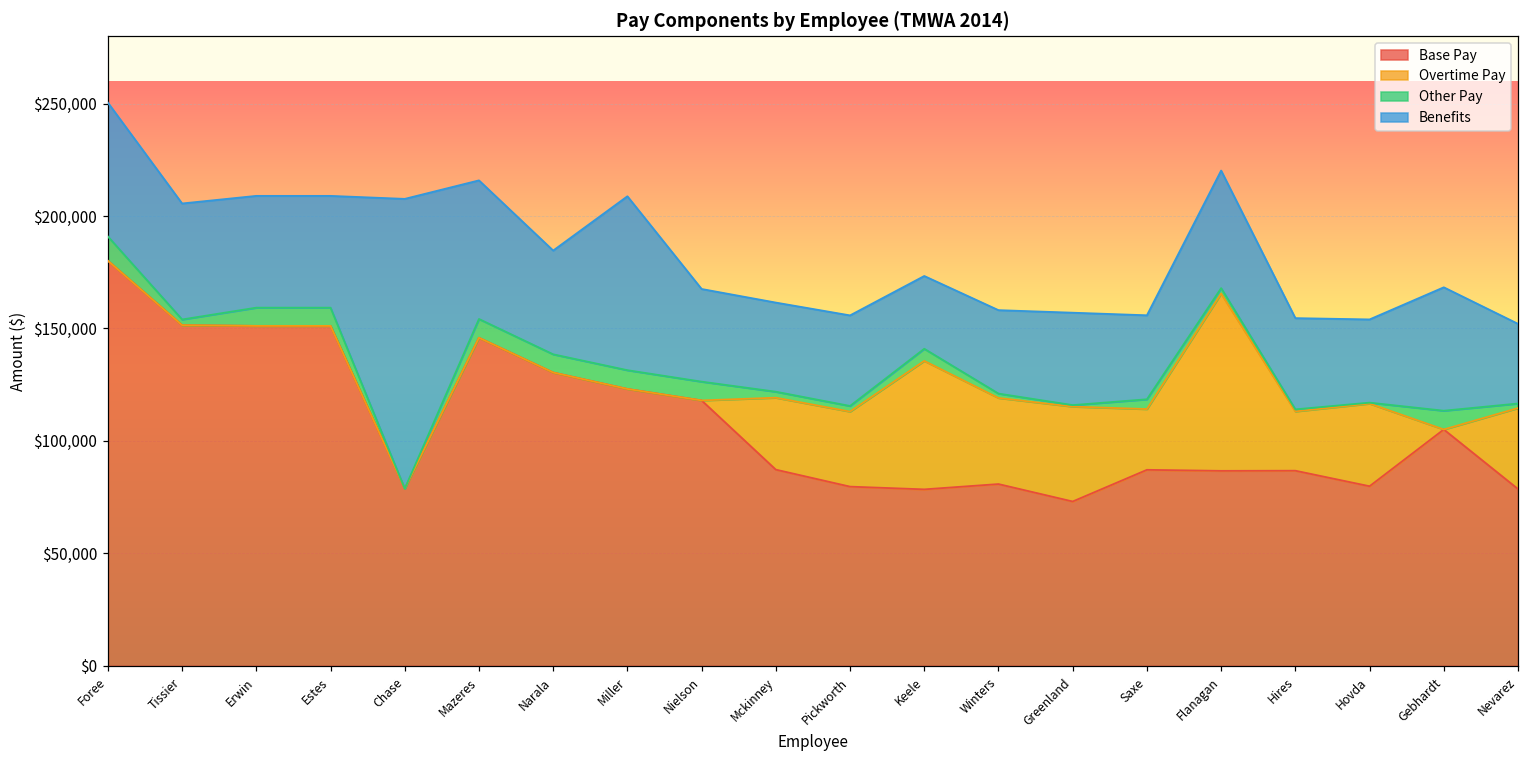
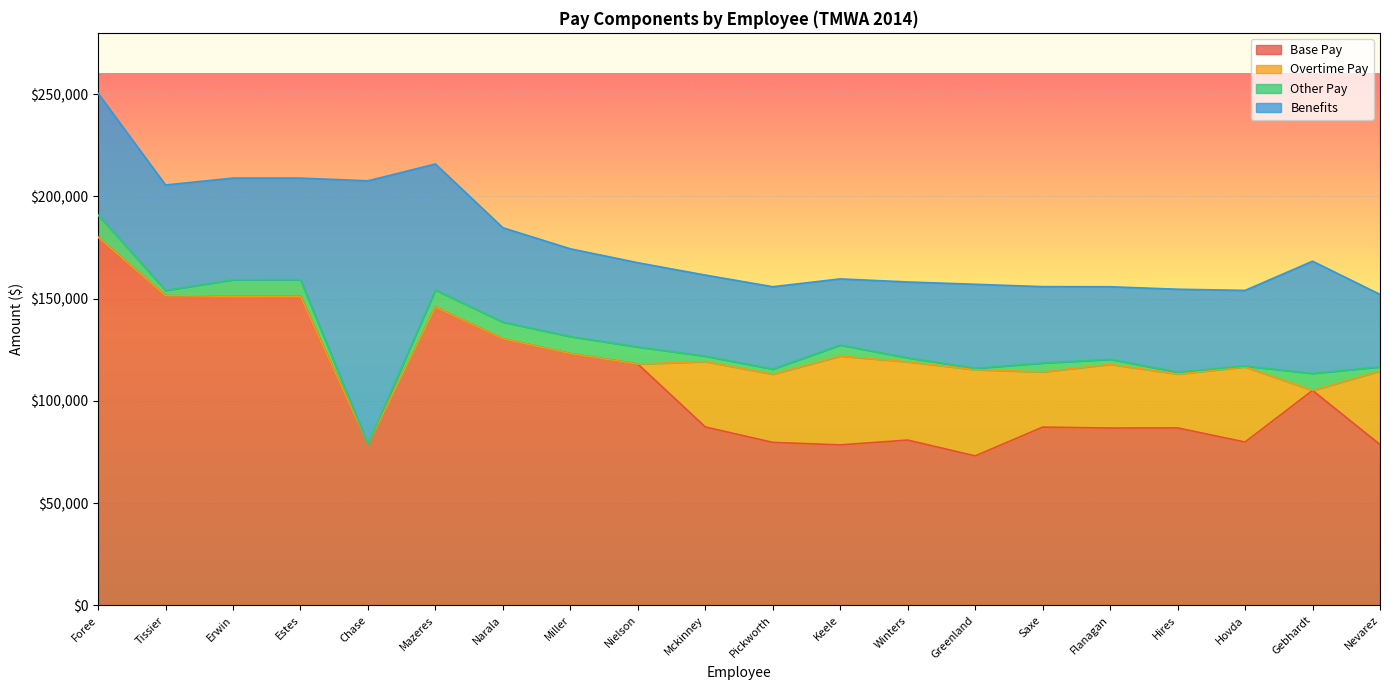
  {
    "Base Pay": {
      "Mckinney": "$87,000",
      "Pickworth": "$80,000",
      "Keele": "$78,000",
      "Winters": "$81,000",
      "Greenland": "$73,000",
      "Saxe": "$87,000",
      "Flanagan": "$87,000",
      "Hires": "$87,000",
      "Hovda": "$80,000",
      "Nevarez": "$79,000"
    },
    "Overtime Pay": {
      "Mckinney": "$32,000",
      "Pickworth": "$33,000",
-     "Keele": "$57,000",
+     "Keele": "$43,000",
      "Winters": "$38,000",
      "Saxe": "$27,000",
-     "Flanagan": "$79,000",
+     "Flanagan": "$31,000",
      "Nevarez": "$36,000"
    },
    "Other Pay": {
      "Foree": "$11,000",
      "Tissier": "$3,000",
      "Erwin": "$8,000",
      "Estes": "$8,000",
      "Mazeres": "$8,000",
      "Narala": "$8,000",
      "Miller": "$8,000",
      "Nielson": "$8,000",
      "Mckinney": "$3,000",
      "Pickworth": "$3,000",
      "Keele": "$5,000",
      "Winters": "$2,000",
      "Saxe": "$4,000",
      "Flanagan": "$2,000",
      "Gebhardt": "$8,000",
      "Nevarez": "$2,000"
    },
    "Benefits": {
      "Foree": "$60,000",
      "Tissier": "$52,000",
      "Erwin": "$50,000",
      "Estes": "$50,000",
      "Chase": "$129,000",
      "Mazeres": "$62,000",
      "Narala": "$46,000",
-     "Miller": "$77,000",
+     "Miller": "$43,000",
      "Nielson": "$41,000",
      "Mckinney": "$40,000",
      "Pickworth": "$40,000",
      "Keele": "$32,000",
      "Winters": "$37,000",
      "Greenland": "$41,000",
      "Saxe": "$37,000",
-     "Flanagan": "$52,000",
+     "Flanagan": "$36,000",
      "Hires": "$41,000",
      "Hovda": "$37,000",
      "Gebhardt": "$55,000",
      "Nevarez": "$35,000"
    }
  }
